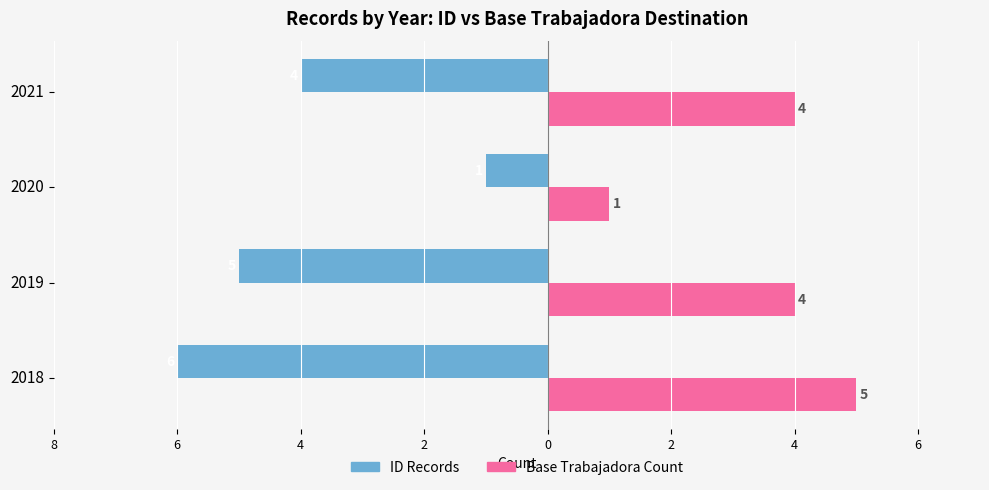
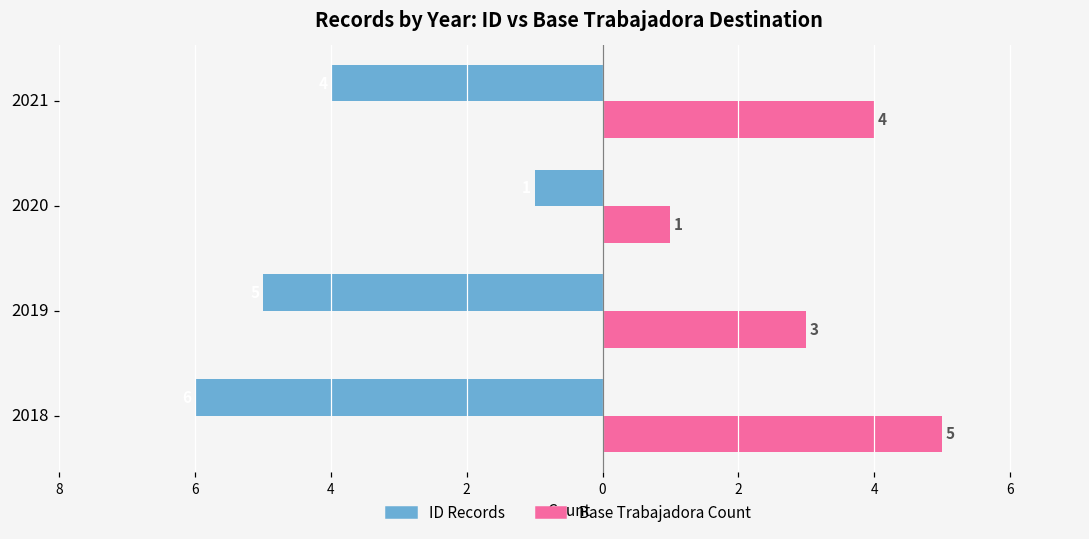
  {
    "Base Trabajadora Count": {
      "2021": 4,
      "2020": 1,
-     "2019": 4,
+     "2019": 3,
      "2018": 5
    }
  }
